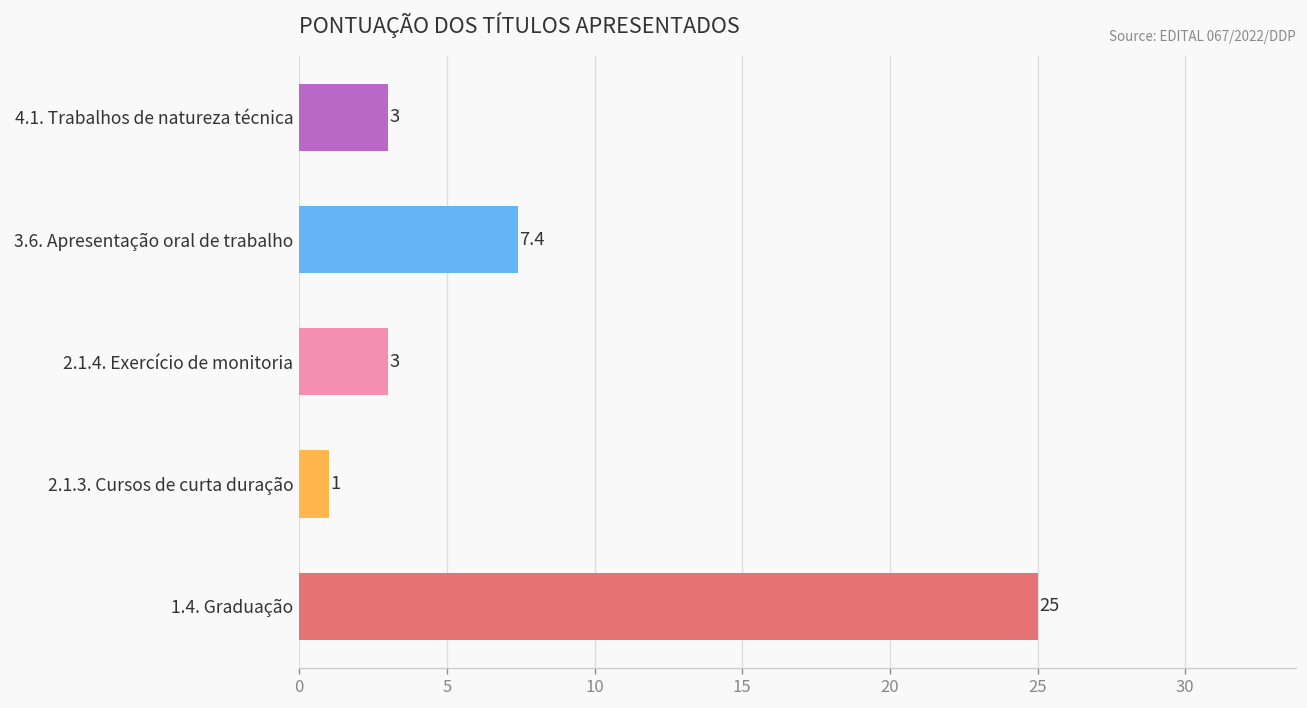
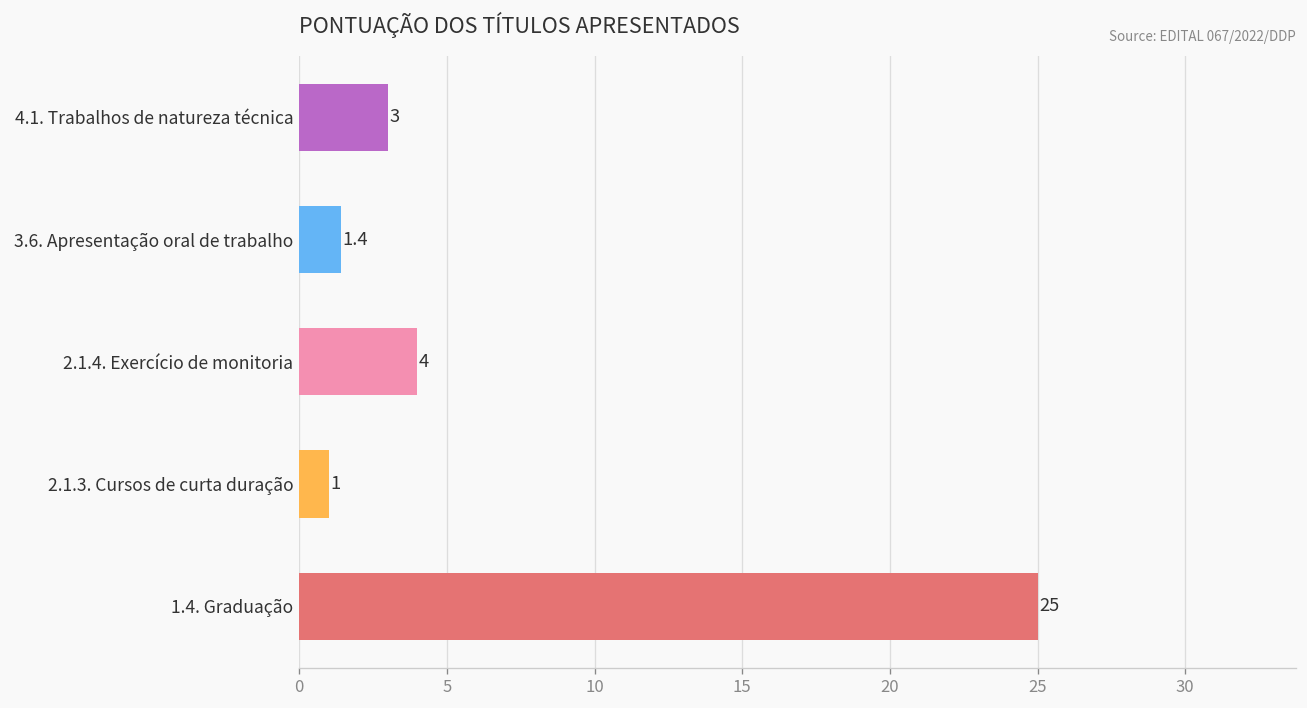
  {
    "4.1. Trabalhos de natureza técnica": 3,
-   "3.6. Apresentação oral de trabalho": 7.4,
-   "2.1.4. Exercício de monitoria": 3,
+   "3.6. Apresentação oral de trabalho": 1.4,
+   "2.1.4. Exercício de monitoria": 4,
    "2.1.3. Cursos de curta duração": 1,
    "1.4. Graduação": 25
  }
